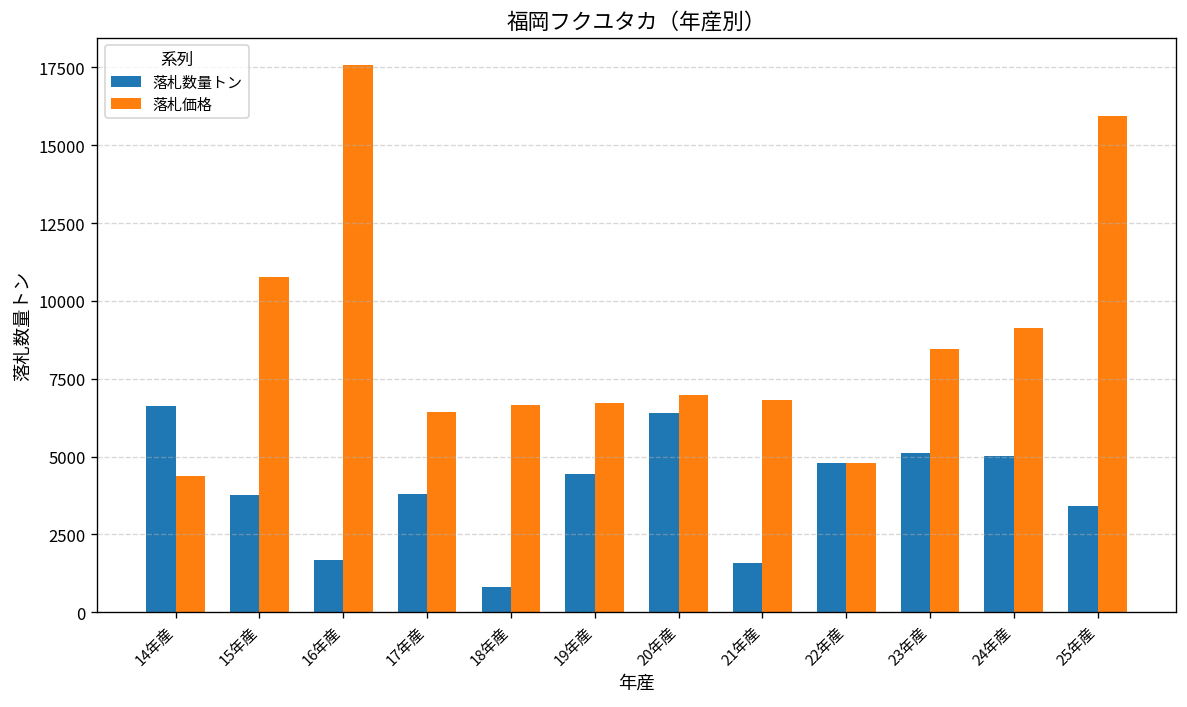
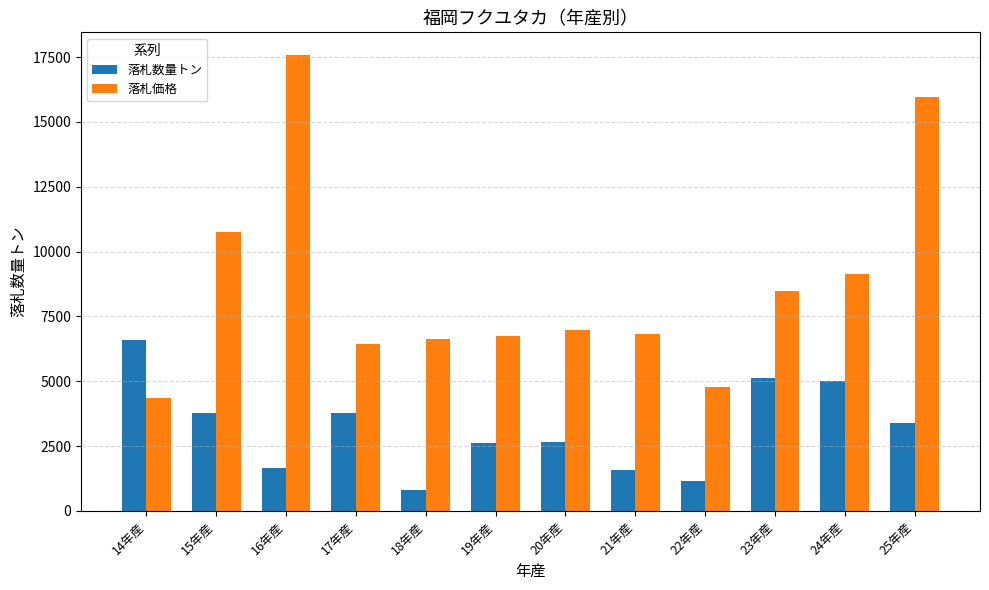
  {
    "落札数量トン": {
      "14年産": 6600,
      "15年産": 3800,
      "16年産": 1700,
      "17年産": 3800,
      "18年産": 800,
-     "19年産": 4500,
-     "20年産": 6400,
+     "19年産": 2600,
+     "20年産": 2700,
      "21年産": 1600,
-     "22年産": 4800,
+     "22年産": 1100,
      "23年産": 5100,
      "24年産": 5000,
      "25年産": 3400
    },
    "落札価格": {
      "14年産": 4400,
      "15年産": 10800,
      "16年産": 17600,
      "17年産": 6400,
      "18年産": 6600,
      "19年産": 6700,
      "20年産": 7000,
      "21年産": 6800,
      "22年産": 4800,
      "23年産": 8500,
      "24年産": 9100,
      "25年産": 15900
    }
  }
